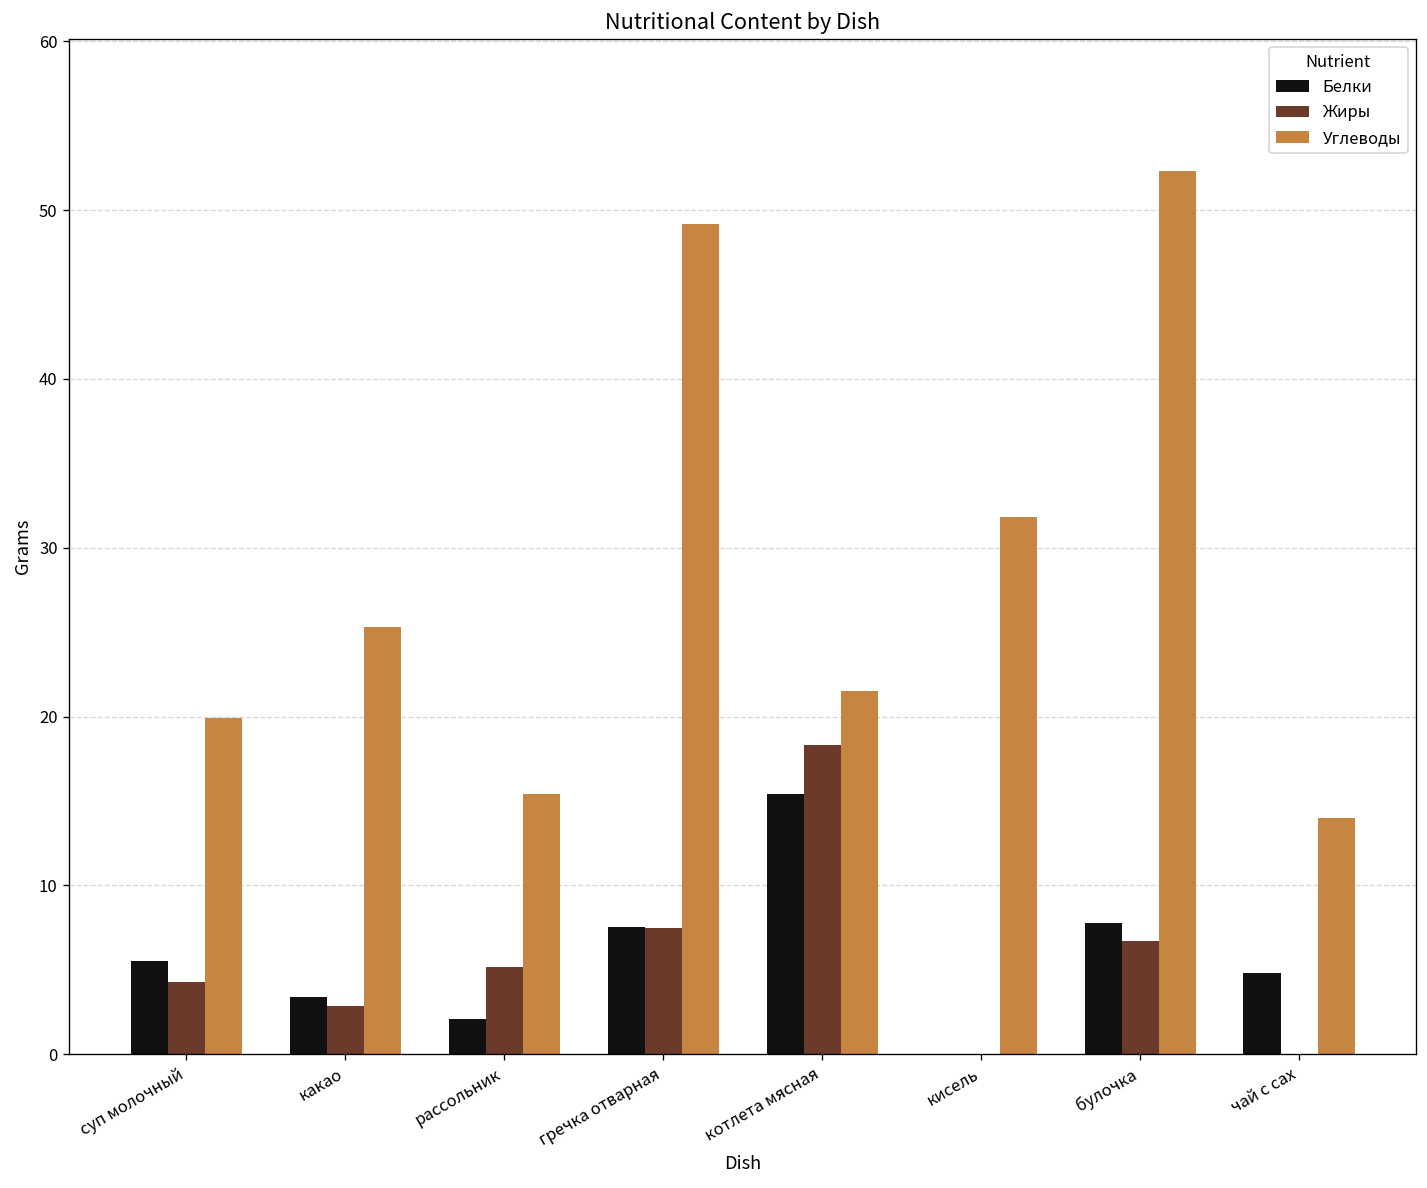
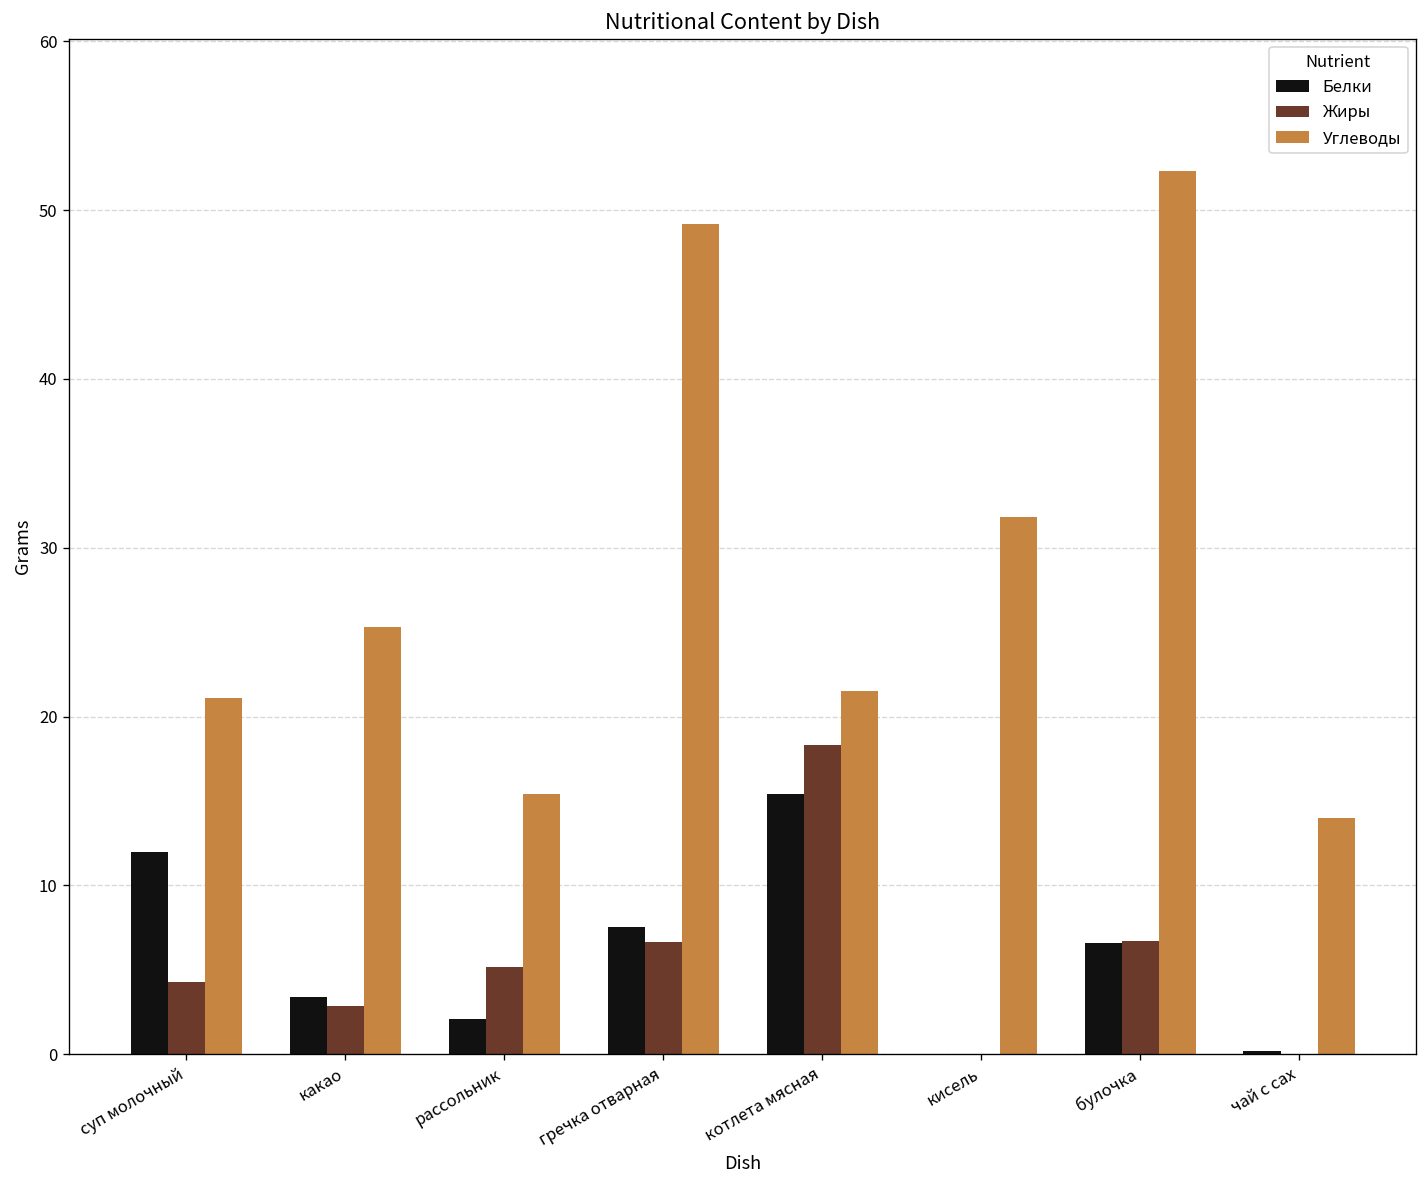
  {
    "Белки": {
-     "суп молочный": 5.5,
+     "суп молочный": 12.0,
      "какао": 3.4,
      "рассольник": 2.1,
      "гречка отварная": 7.5,
      "котлета мясная": 15.4,
      "кисель": 0.0,
-     "булочка": 7.8,
-     "чай с сах": 4.8
+     "булочка": 6.6,
+     "чай с сах": 0.2
    },
    "Жиры": {
      "суп молочный": 4.3,
      "какао": 2.9,
      "рассольник": 5.2,
-     "гречка отварная": 7.5,
+     "гречка отварная": 6.7,
      "котлета мясная": 18.3,
      "кисель": 0.0,
      "булочка": 6.7,
      "чай с сах": 0.0
    },
    "Углеводы": {
-     "суп молочный": 19.9,
+     "суп молочный": 21.1,
      "какао": 25.3,
      "рассольник": 15.4,
      "гречка отварная": 49.2,
      "котлета мясная": 21.5,
      "кисель": 31.8,
      "булочка": 52.3,
      "чай с сах": 14.0
    }
  }
